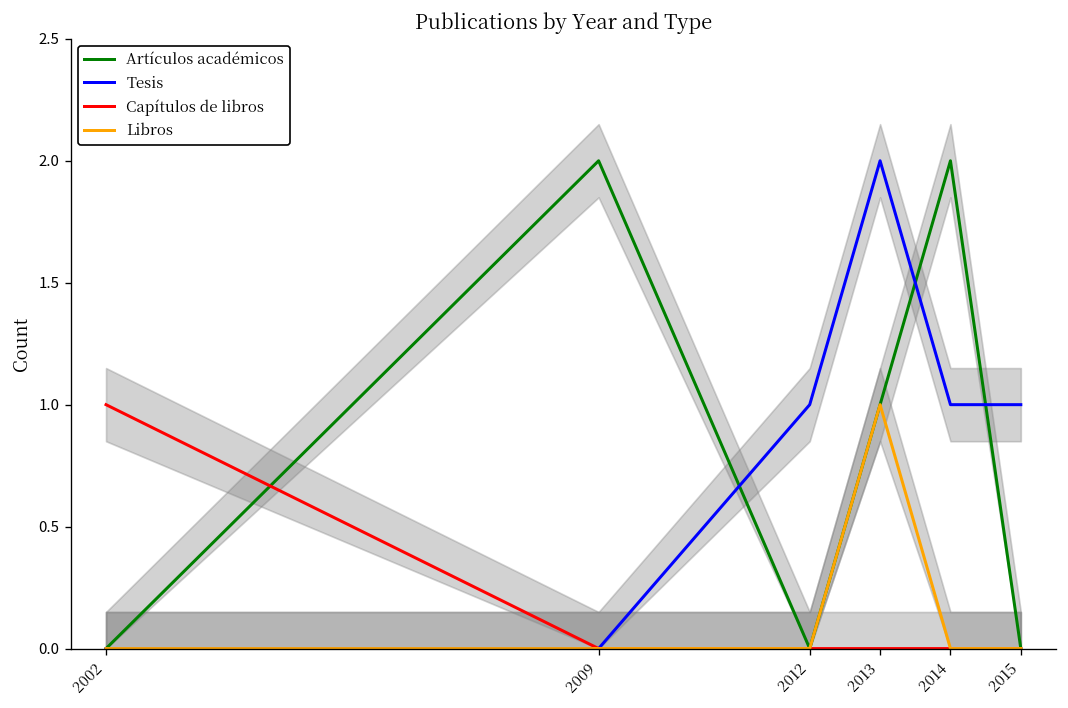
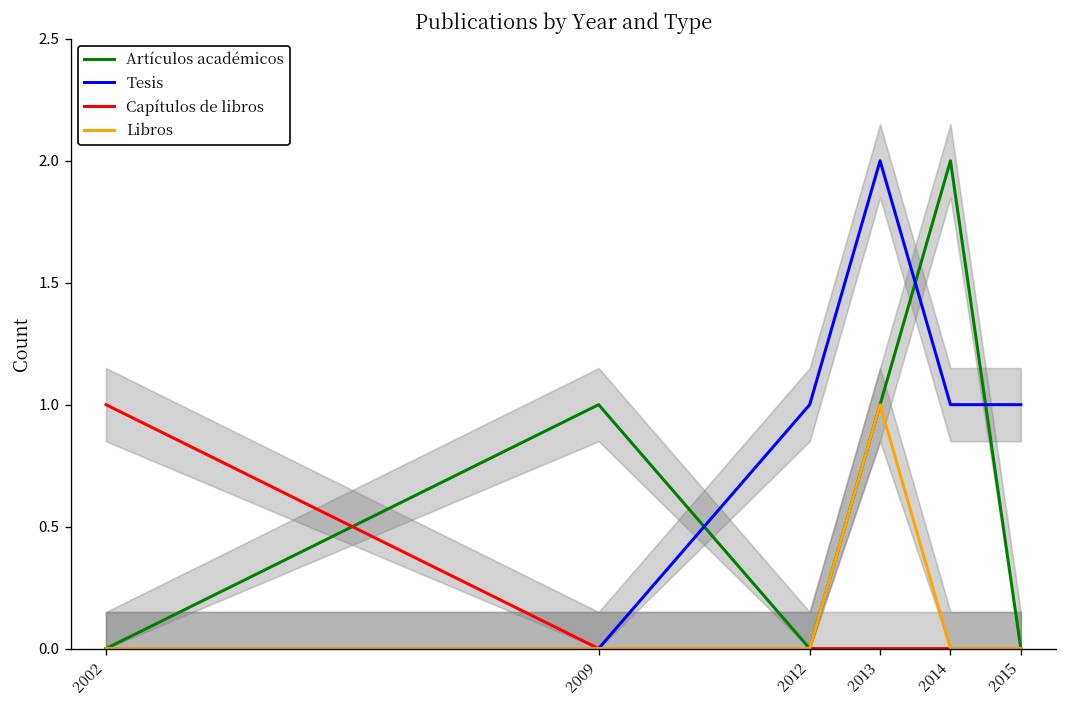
  {
    "Artículos académicos": {
-     "2009": 2,
+     "2009": 1,
      "2014": 2
    },
    "Tesis": {
      "2012": 1,
      "2013": 2,
      "2014": 1,
      "2015": 1
    },
    "Capítulos de libros": {
      "2002": 1,
      "2013": 0
    }
  }
